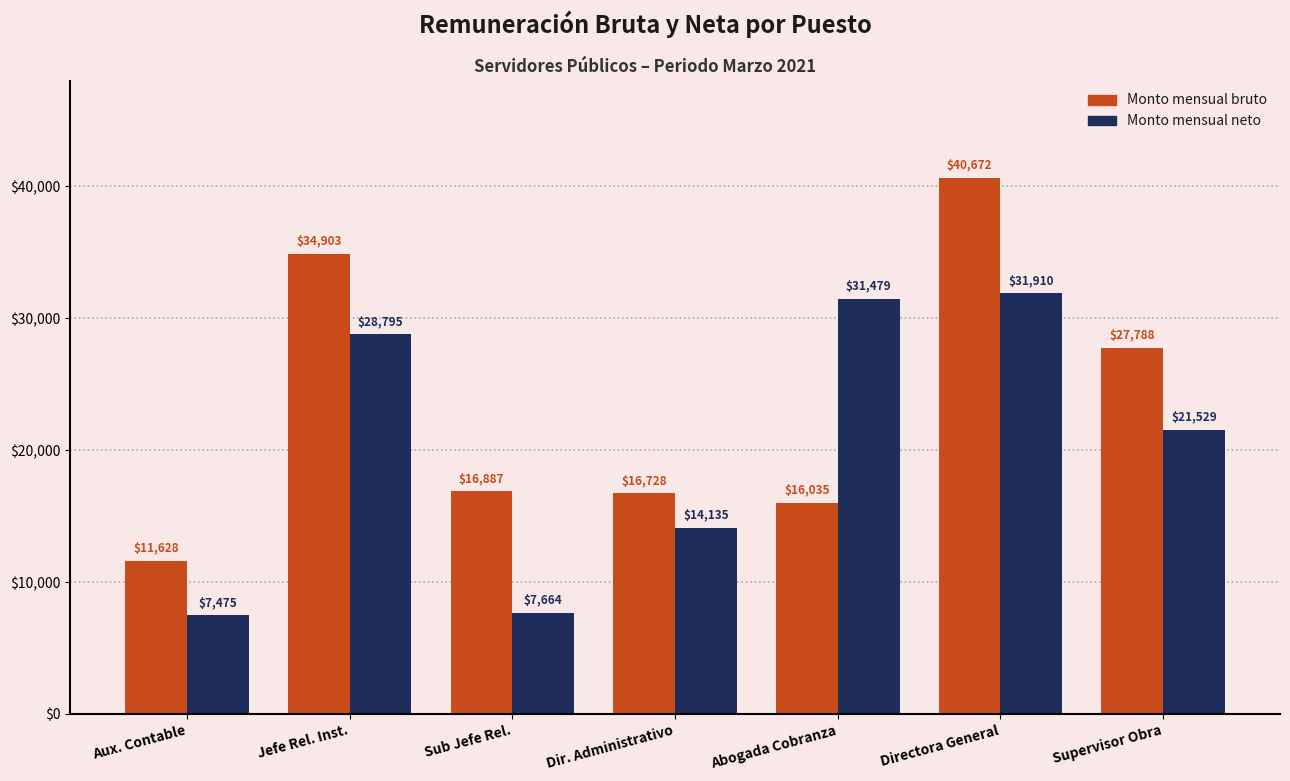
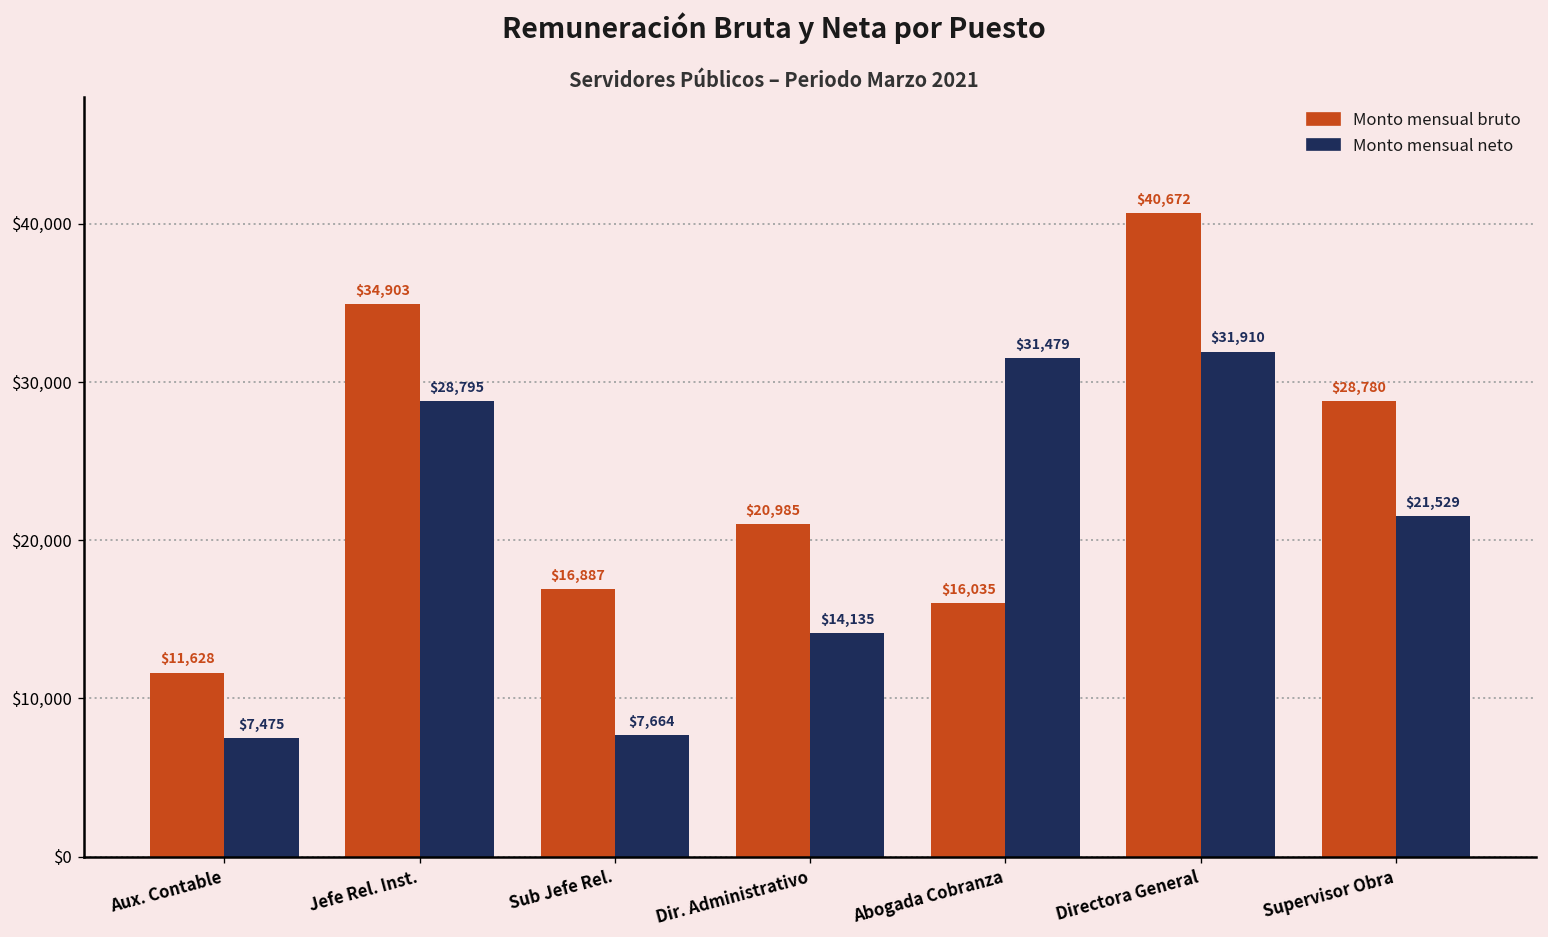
  {
    "Monto mensual bruto": {
      "Aux. Contable": "$11,628",
      "Jefe Rel. Inst.": "$34,903",
      "Sub Jefe Rel.": "$16,887",
-     "Dir. Administrativo": "$16,728",
+     "Dir. Administrativo": "$20,985",
      "Abogada Cobranza": "$16,035",
      "Directora General": "$40,672",
-     "Supervisor Obra": "$27,788"
+     "Supervisor Obra": "$28,780"
    },
    "Monto mensual neto": {
      "Aux. Contable": "$7,475",
      "Jefe Rel. Inst.": "$28,795",
      "Sub Jefe Rel.": "$7,664",
      "Dir. Administrativo": "$14,135",
      "Abogada Cobranza": "$31,479",
      "Directora General": "$31,910",
      "Supervisor Obra": "$21,529"
    }
  }
